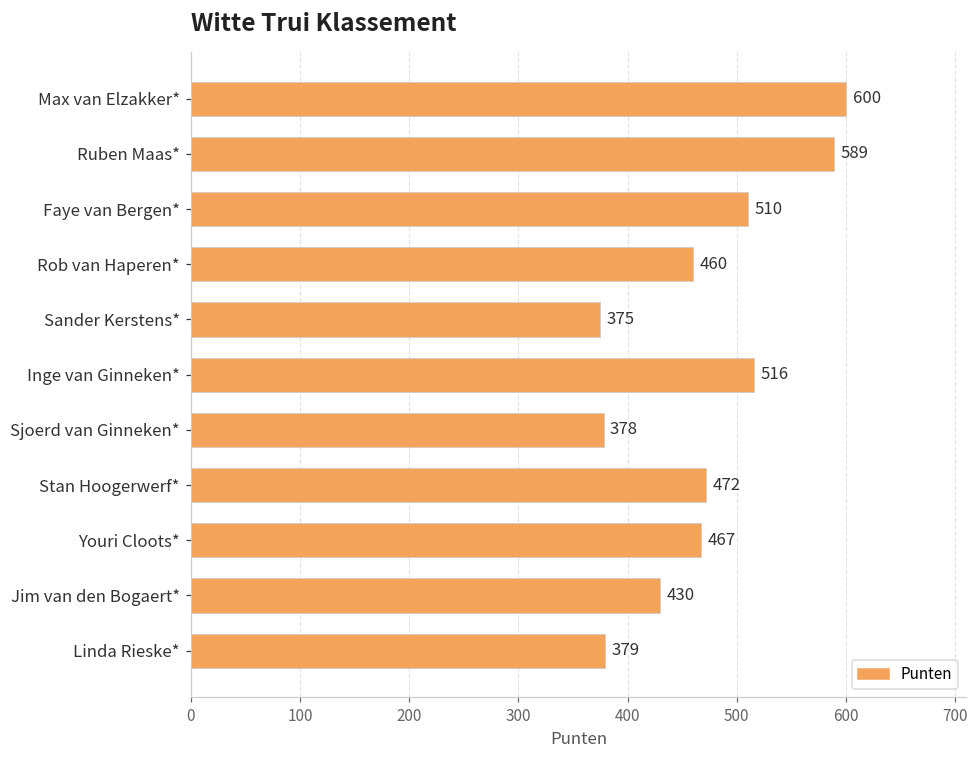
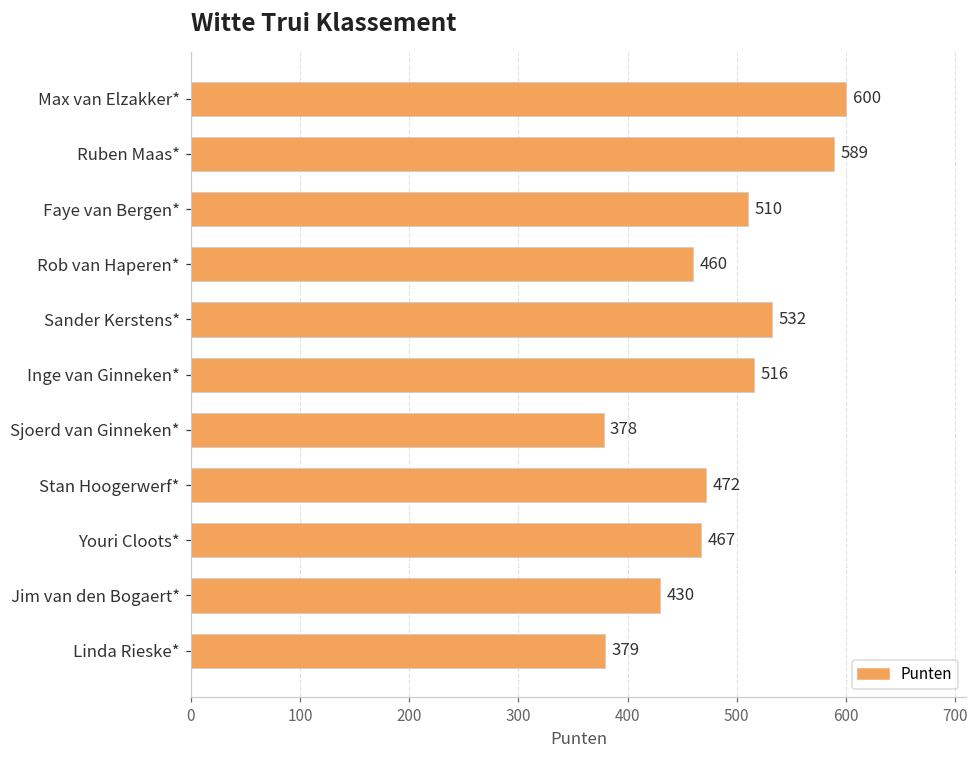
  {
    "Max van Elzakker*": 600,
    "Ruben Maas*": 589,
    "Faye van Bergen*": 510,
    "Rob van Haperen*": 460,
-   "Sander Kerstens*": 375,
+   "Sander Kerstens*": 532,
    "Inge van Ginneken*": 516,
    "Sjoerd van Ginneken*": 378,
    "Stan Hoogerwerf*": 472,
    "Youri Cloots*": 467,
    "Jim van den Bogaert*": 430,
    "Linda Rieske*": 379
  }
